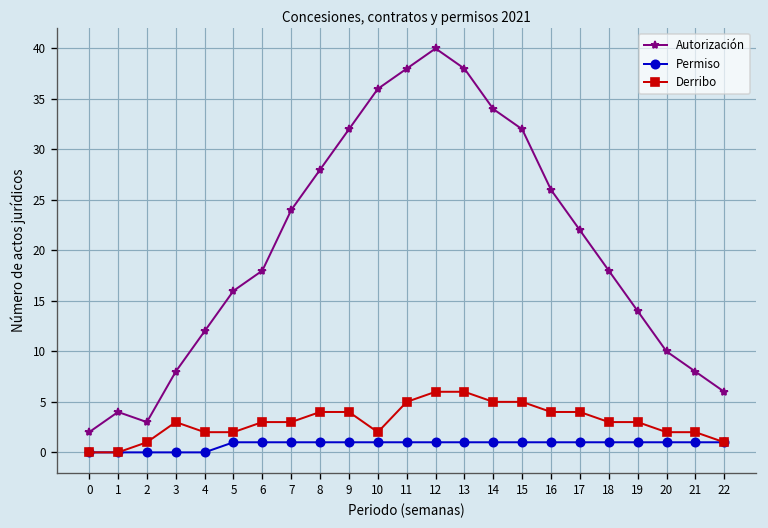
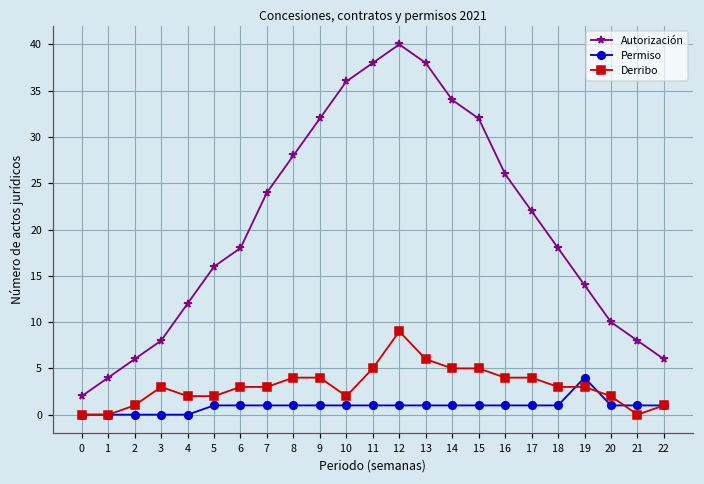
  {
    "Autorización": {
      "0": 2,
      "1": 4,
-     "2": 3,
+     "2": 6,
      "3": 8,
      "4": 12,
      "5": 16,
      "6": 18,
      "7": 24,
      "8": 28,
      "9": 32,
      "10": 36,
      "11": 38,
      "12": 40,
      "13": 38,
      "14": 34,
      "15": 32,
      "16": 26,
      "17": 22,
      "18": 18,
      "19": 14,
      "20": 10,
      "21": 8,
      "22": 6
    },
    "Permiso": {
      "2": 0,
      "3": 0,
      "4": 0,
      "5": 1,
      "6": 1,
      "7": 1,
      "8": 1,
      "9": 1,
      "10": 1,
      "11": 1,
      "12": 1,
      "13": 1,
      "14": 1,
      "15": 1,
      "16": 1,
      "17": 1,
      "18": 1,
-     "19": 1,
+     "19": 4,
      "20": 1,
      "21": 1
    },
    "Derribo": {
      "2": 1,
      "3": 3,
      "4": 2,
      "5": 2,
      "6": 3,
      "7": 3,
      "8": 4,
      "9": 4,
      "10": 2,
      "11": 5,
-     "12": 6,
+     "12": 9,
      "13": 6,
      "14": 5,
      "15": 5,
      "16": 4,
      "17": 4,
      "18": 3,
      "19": 3,
      "20": 2,
-     "21": 2
+     "21": 0
    }
  }
